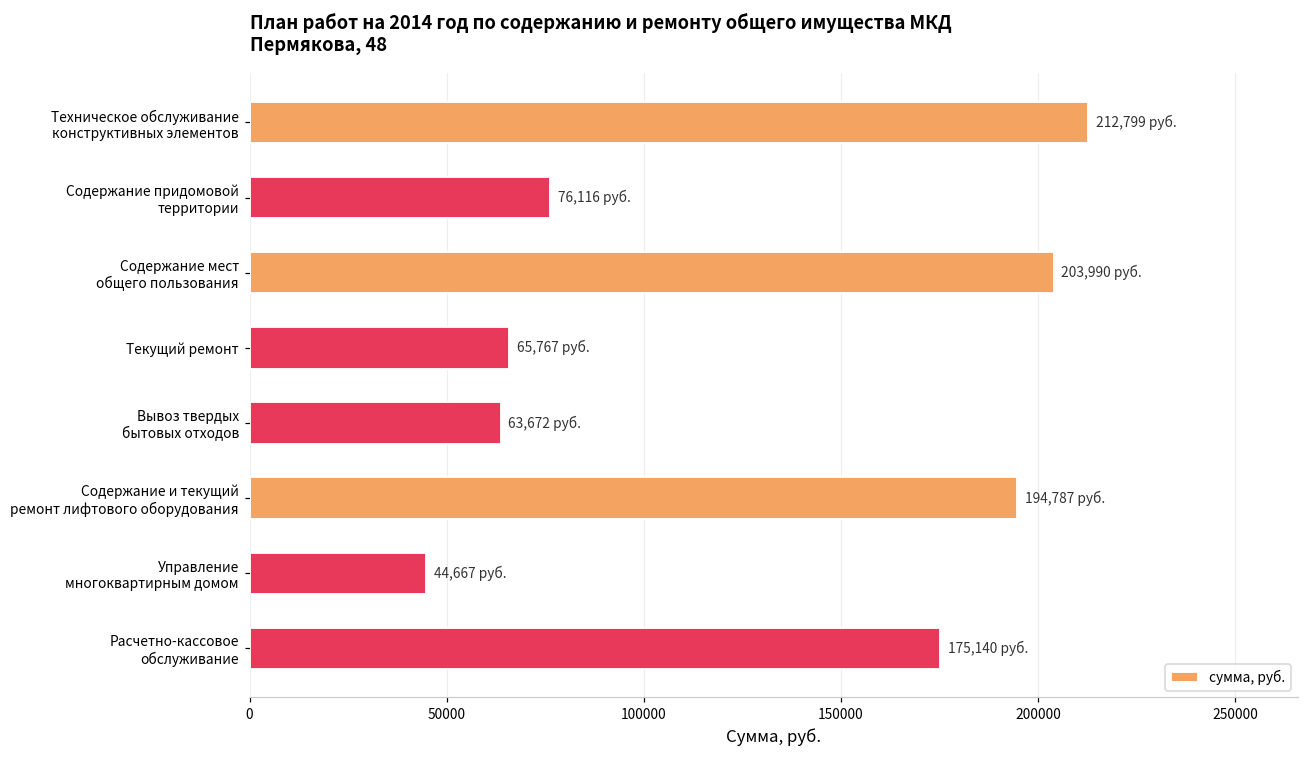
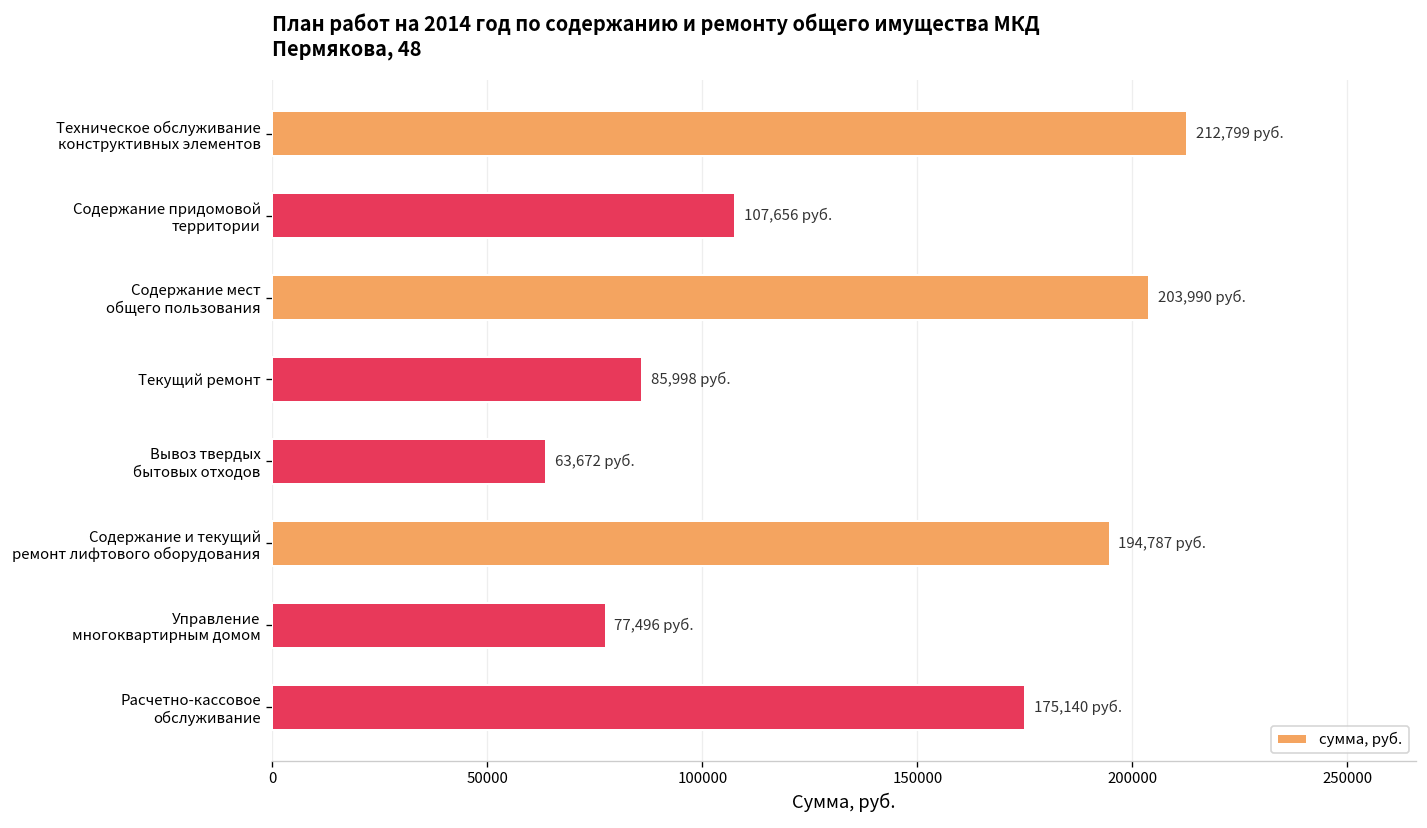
  {
    "Техническое обслуживание конструктивных элементов": "212,799",
-   "Содержание придомовой территории": "76,116",
+   "Содержание придомовой территории": "107,656",
    "Содержание мест общего пользования": "203,990",
-   "Текущий ремонт": "65,767",
+   "Текущий ремонт": "85,998",
    "Вывоз твердых бытовых отходов": "63,672",
    "Содержание и текущий ремонт лифтового оборудования": "194,787",
-   "Управление многоквартирным домом": "44,667",
+   "Управление многоквартирным домом": "77,496",
    "Расчетно-кассовое обслуживание": "175,140"
  }
